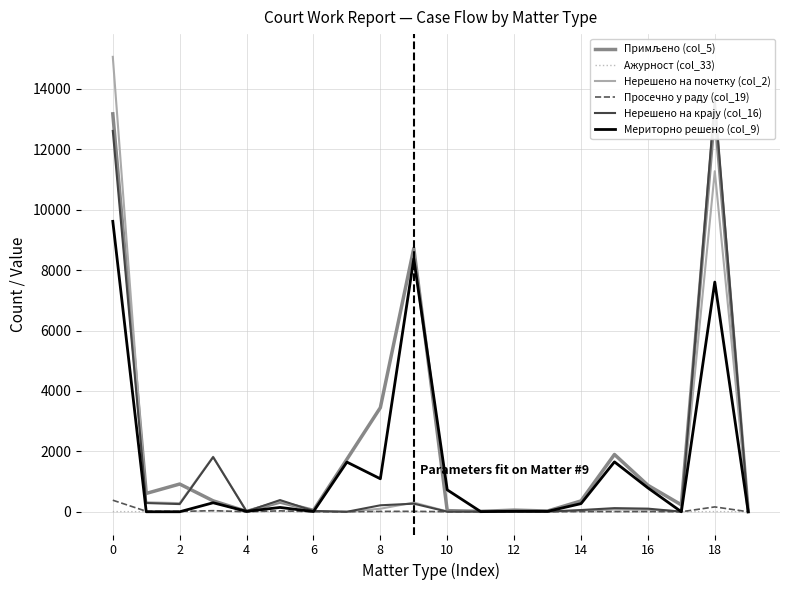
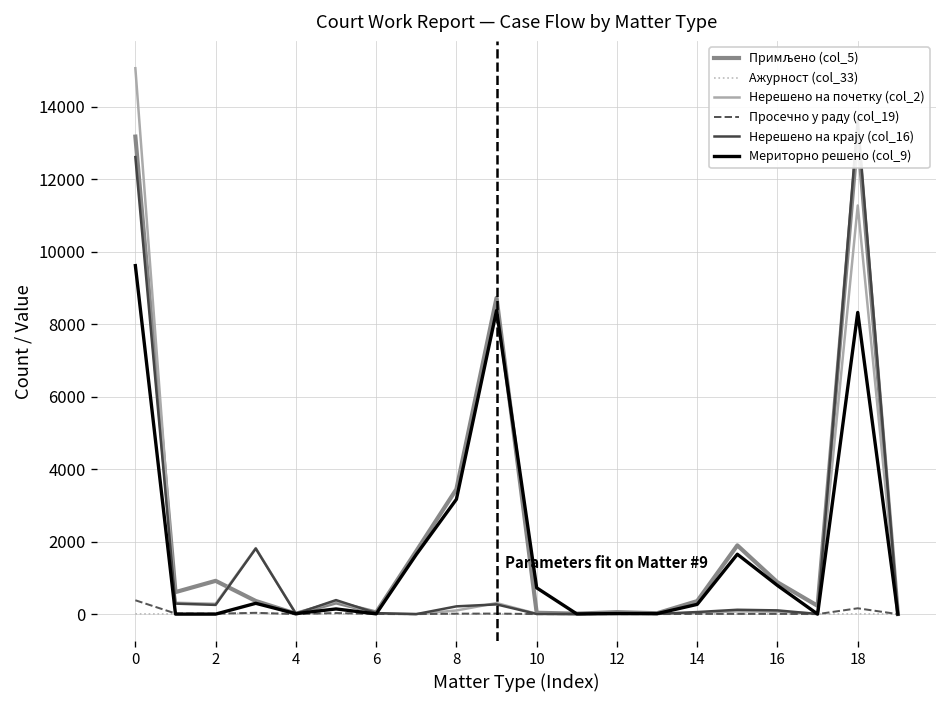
  {
    "Мериторно решено (col_9)": {
      "0": 9600,
-     "8": 1100,
+     "8": 3200,
      "14": 300,
      "16": 800,
-     "18": 7600
+     "18": 8300
    }
  }
